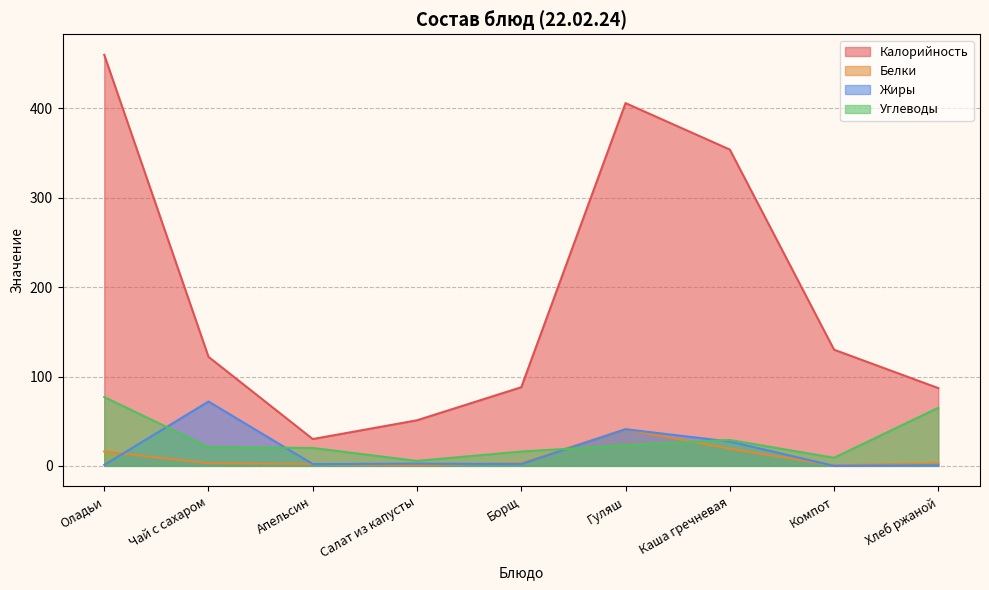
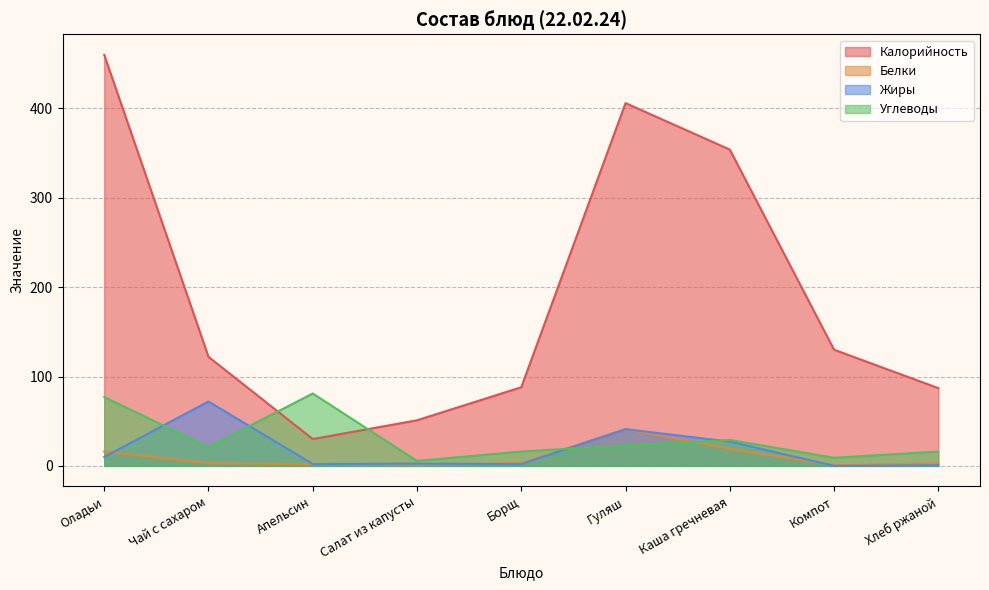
  {
    "Жиры": {
-     "Оладьи": 0,
+     "Оладьи": 10,
      "Чай с сахаром": 70
    },
    "Углеводы": {
      "Оладьи": 80,
      "Чай с сахаром": 20,
-     "Апельсин": 20,
+     "Апельсин": 80,
      "Салат из капусты": 10,
      "Борщ": 20,
      "Гуляш": 20,
      "Компот": 10,
-     "Хлеб ржаной": 70
+     "Хлеб ржаной": 20
    }
  }
